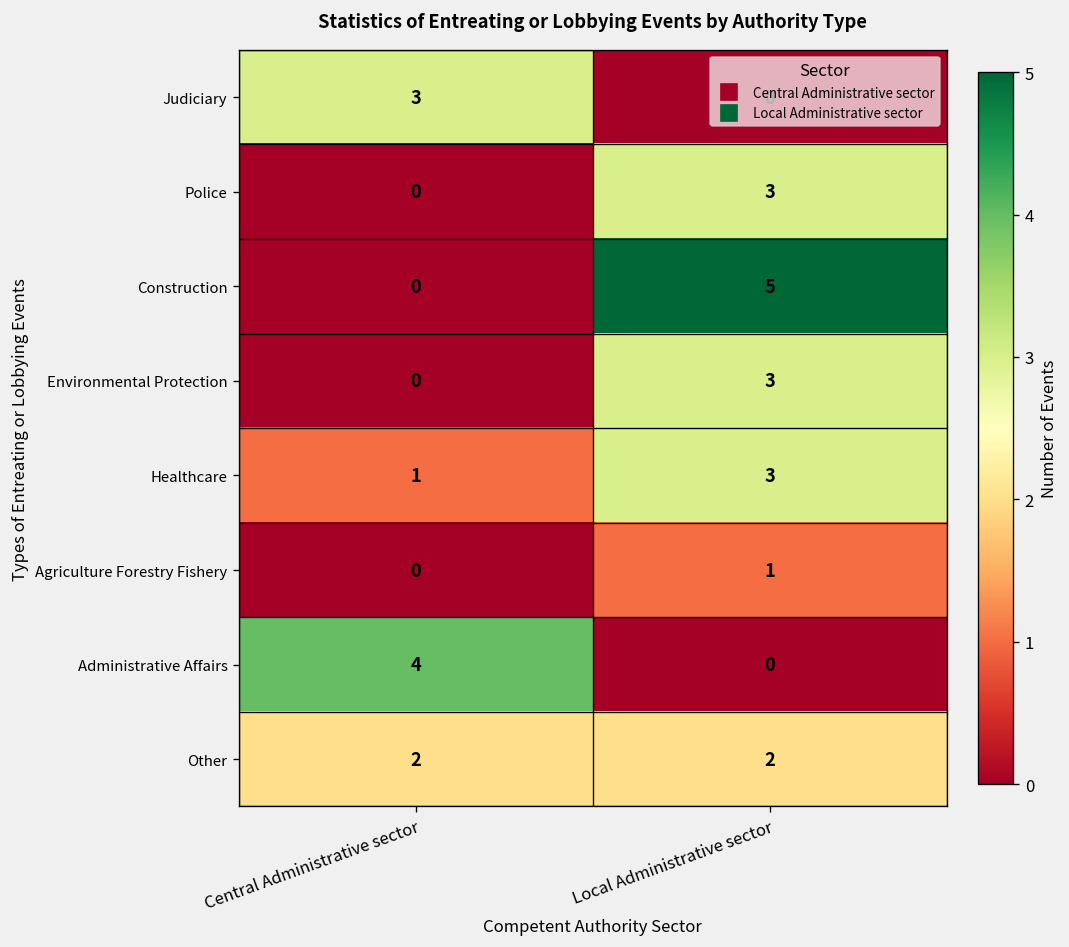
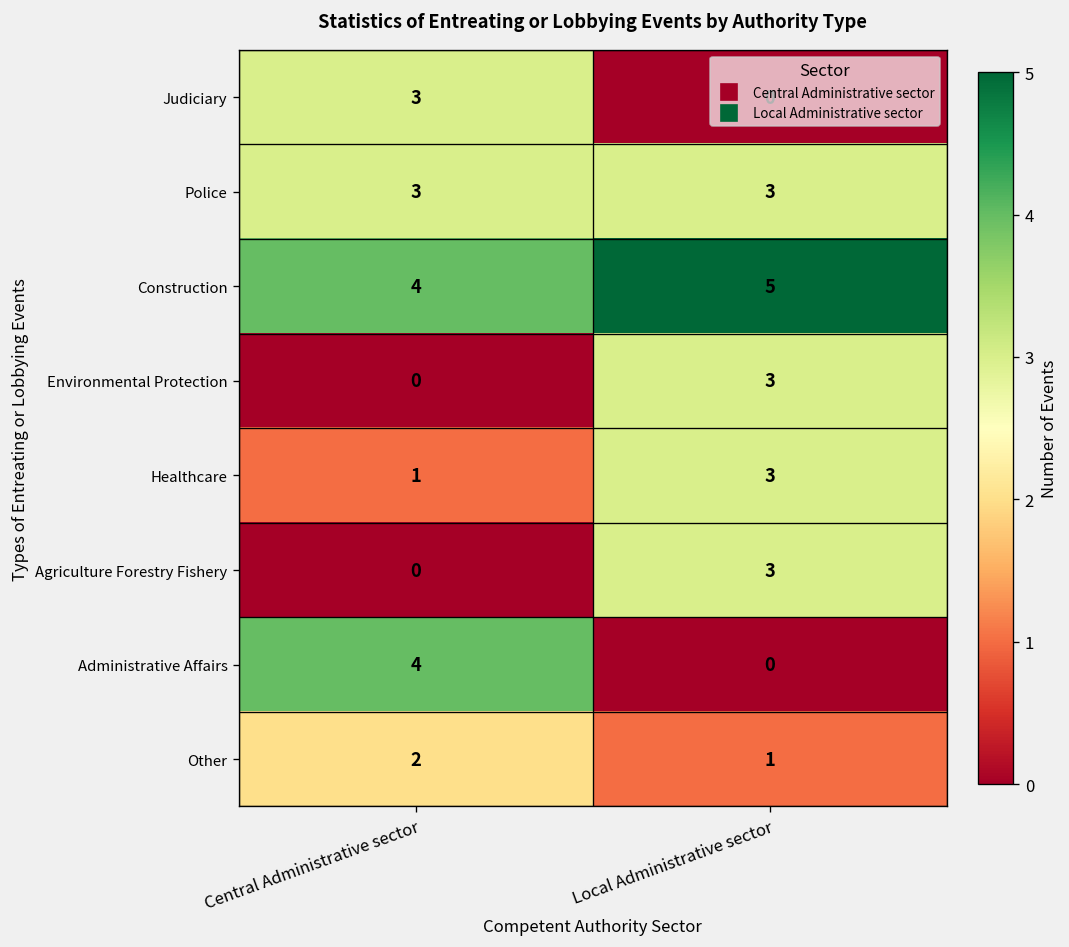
  {
    "Judiciary": {
      "Central Administrative sector": 3
    },
    "Police": {
-     "Central Administrative sector": 0,
+     "Central Administrative sector": 3,
      "Local Administrative sector": 3
    },
    "Construction": {
-     "Central Administrative sector": 0,
+     "Central Administrative sector": 4,
      "Local Administrative sector": 5
    },
    "Environmental Protection": {
      "Central Administrative sector": 0,
      "Local Administrative sector": 3
    },
    "Healthcare": {
      "Central Administrative sector": 1,
      "Local Administrative sector": 3
    },
    "Agriculture Forestry Fishery": {
      "Central Administrative sector": 0,
-     "Local Administrative sector": 1
+     "Local Administrative sector": 3
    },
    "Administrative Affairs": {
      "Central Administrative sector": 4,
      "Local Administrative sector": 0
    },
    "Other": {
      "Central Administrative sector": 2,
-     "Local Administrative sector": 2
+     "Local Administrative sector": 1
    }
  }
